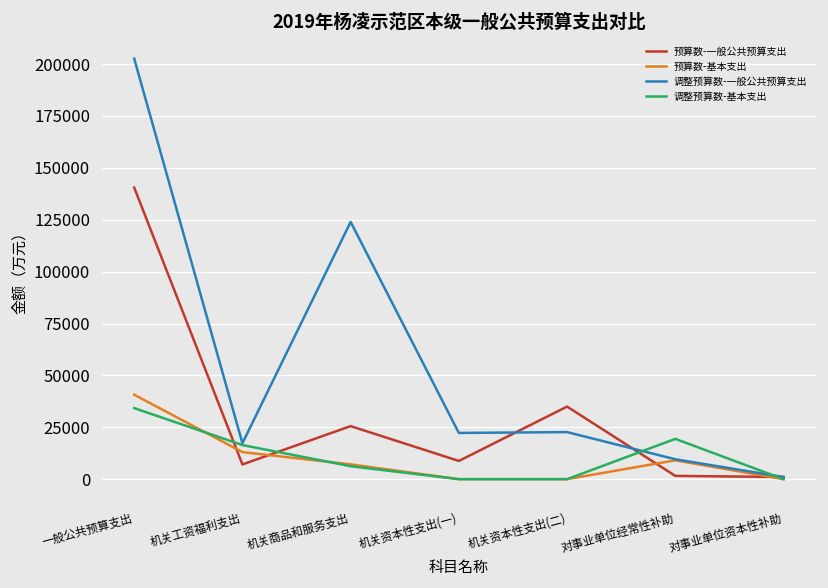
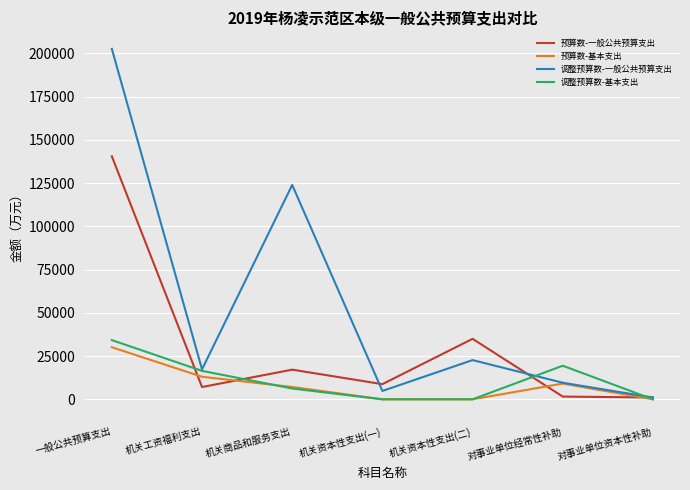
  {
    "预算数-一般公共预算支出": {
      "一般公共预算支出": 141000,
      "机关工资福利支出": 7000,
-     "机关商品和服务支出": 26000,
+     "机关商品和服务支出": 17000,
      "机关资本性支出(一)": 9000,
      "机关资本性支出(二)": 35000,
      "对事业单位经常性补助": 2000
    },
    "预算数-基本支出": {
-     "一般公共预算支出": 41000,
+     "一般公共预算支出": 30000,
      "机关工资福利支出": 13000
    },
    "调整预算数-一般公共预算支出": {
      "一般公共预算支出": 203000,
      "机关商品和服务支出": 124000,
-     "机关资本性支出(一)": 22000,
+     "机关资本性支出(一)": 5000,
      "机关资本性支出(二)": 23000
    },
    "调整预算数-基本支出": {
      "一般公共预算支出": 34000,
      "对事业单位经常性补助": 19000
    }
  }
